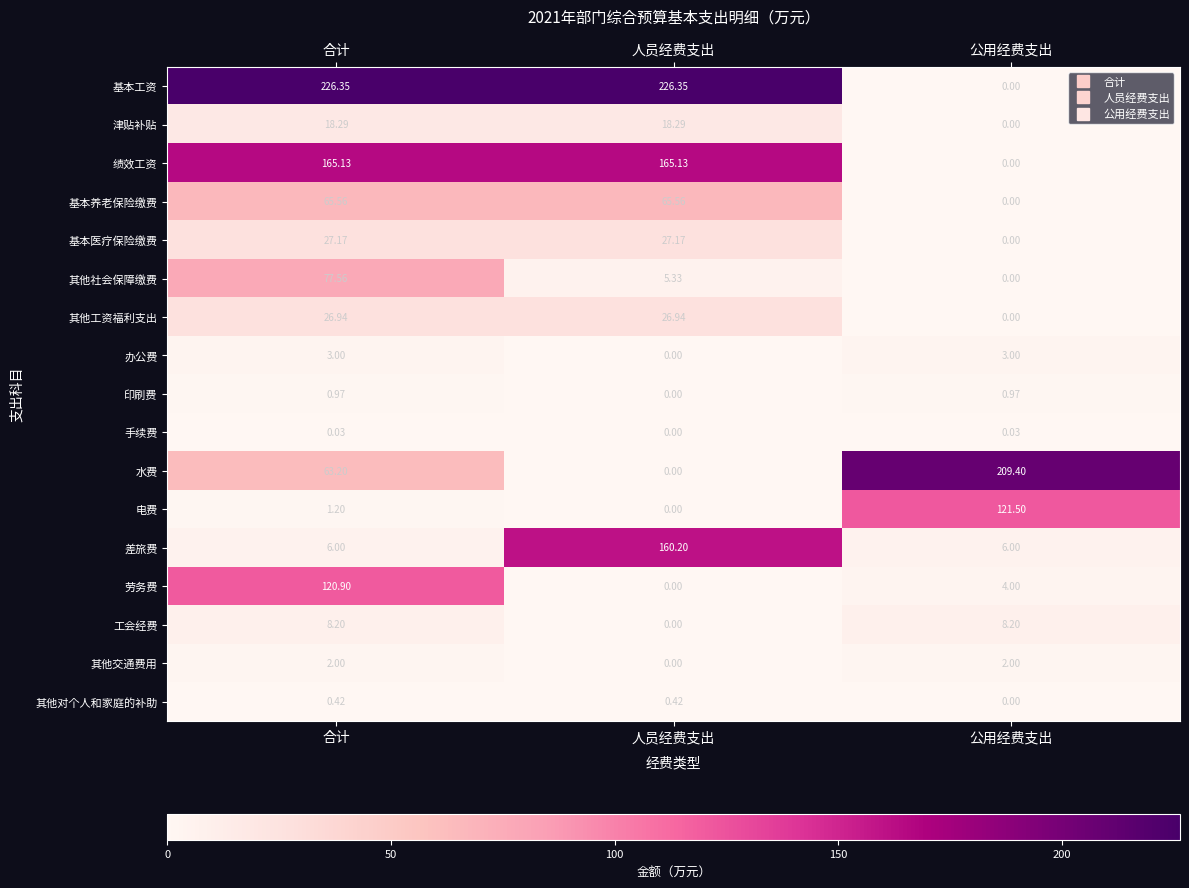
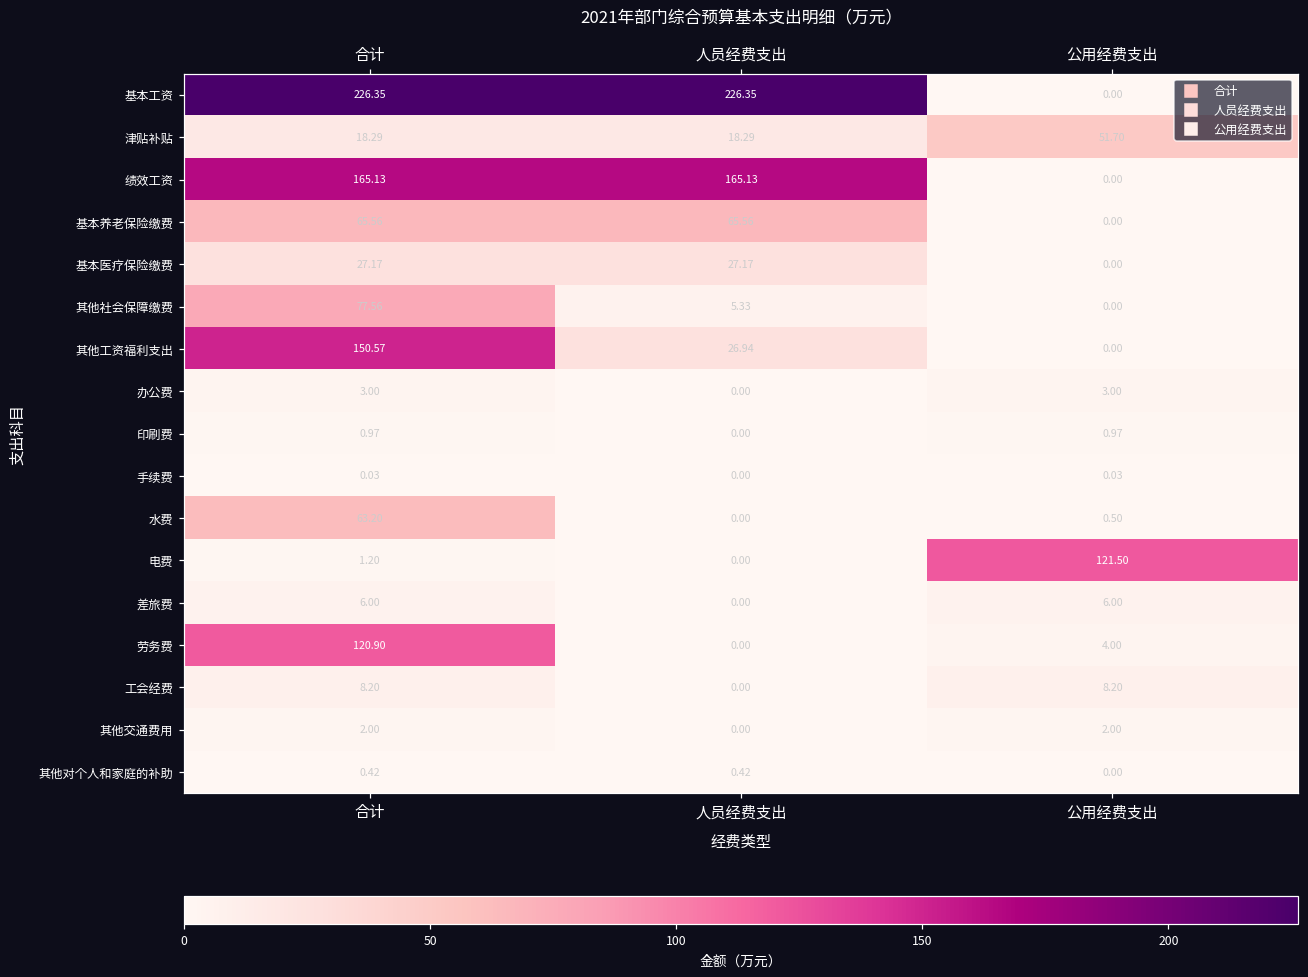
  {
    "基本工资": {
      "合计": 226.35,
      "人员经费支出": 226.35,
      "公用经费支出": 0.00
    },
    "津贴补贴": {
      "合计": 18.29,
      "人员经费支出": 18.29,
-     "公用经费支出": 0.00
+     "公用经费支出": 51.70
    },
    "绩效工资": {
      "合计": 165.13,
      "人员经费支出": 165.13,
      "公用经费支出": 0.00
    },
    "基本养老保险缴费": {
      "公用经费支出": 0.00
    },
    "基本医疗保险缴费": {
      "合计": 27.17,
      "人员经费支出": 27.17,
      "公用经费支出": 0.00
    },
    "其他社会保障缴费": {
      "人员经费支出": 5.33,
      "公用经费支出": 0.00
    },
    "其他工资福利支出": {
-     "合计": 26.94,
+     "合计": 150.57,
      "人员经费支出": 26.94,
      "公用经费支出": 0.00
    },
    "办公费": {
      "合计": 3.00,
      "人员经费支出": 0.00,
      "公用经费支出": 3.00
    },
    "印刷费": {
      "合计": 0.97,
      "人员经费支出": 0.00,
      "公用经费支出": 0.97
    },
    "手续费": {
      "合计": 0.03,
      "人员经费支出": 0.00,
      "公用经费支出": 0.03
    },
    "水费": {
      "人员经费支出": 0.00,
-     "公用经费支出": 209.40
+     "公用经费支出": 0.50
    },
    "电费": {
      "合计": 1.20,
      "人员经费支出": 0.00,
      "公用经费支出": 121.50
    },
    "差旅费": {
      "合计": 6.00,
-     "人员经费支出": 160.20,
+     "人员经费支出": 0.00,
      "公用经费支出": 6.00
    },
    "劳务费": {
      "合计": 120.90,
      "人员经费支出": 0.00,
      "公用经费支出": 4.00
    },
    "工会经费": {
      "合计": 8.20,
      "人员经费支出": 0.00,
      "公用经费支出": 8.20
    },
    "其他交通费用": {
      "合计": 2.00,
      "人员经费支出": 0.00,
      "公用经费支出": 2.00
    },
    "其他对个人和家庭的补助": {
      "合计": 0.42,
      "人员经费支出": 0.42,
      "公用经费支出": 0.00
    }
  }
